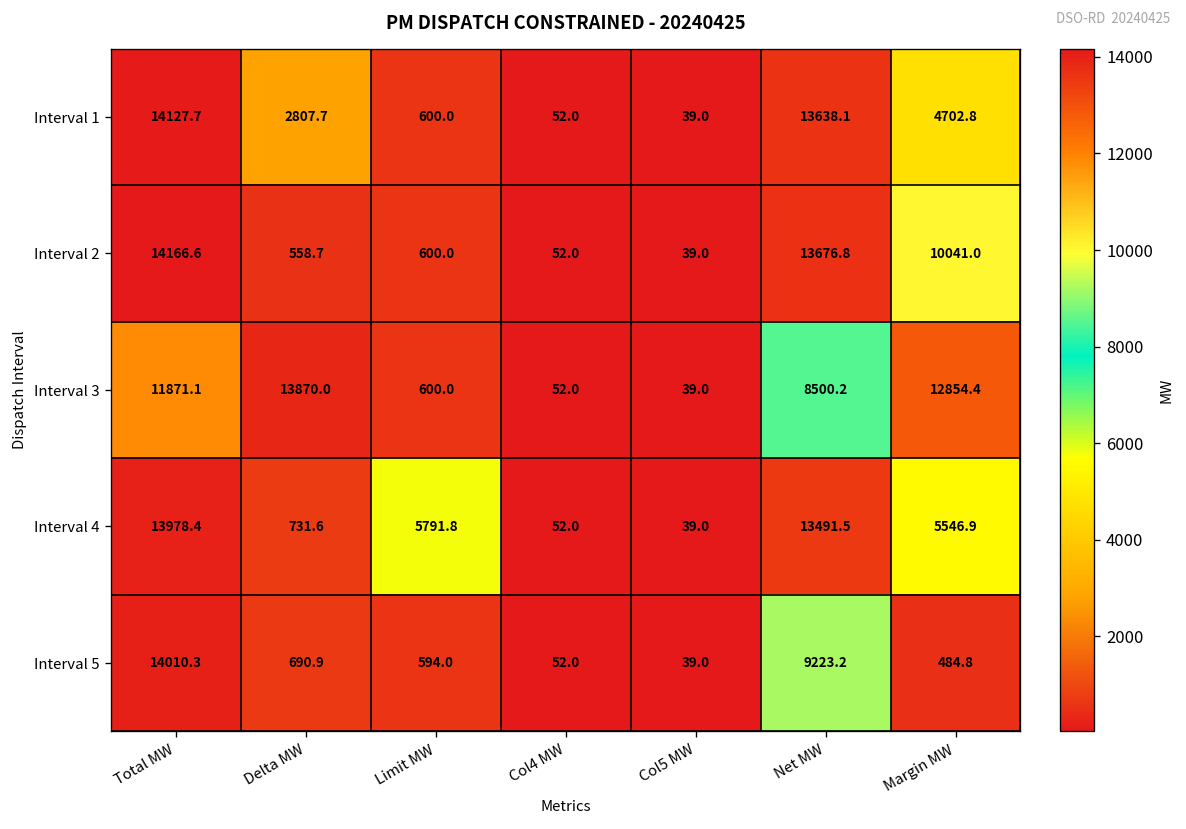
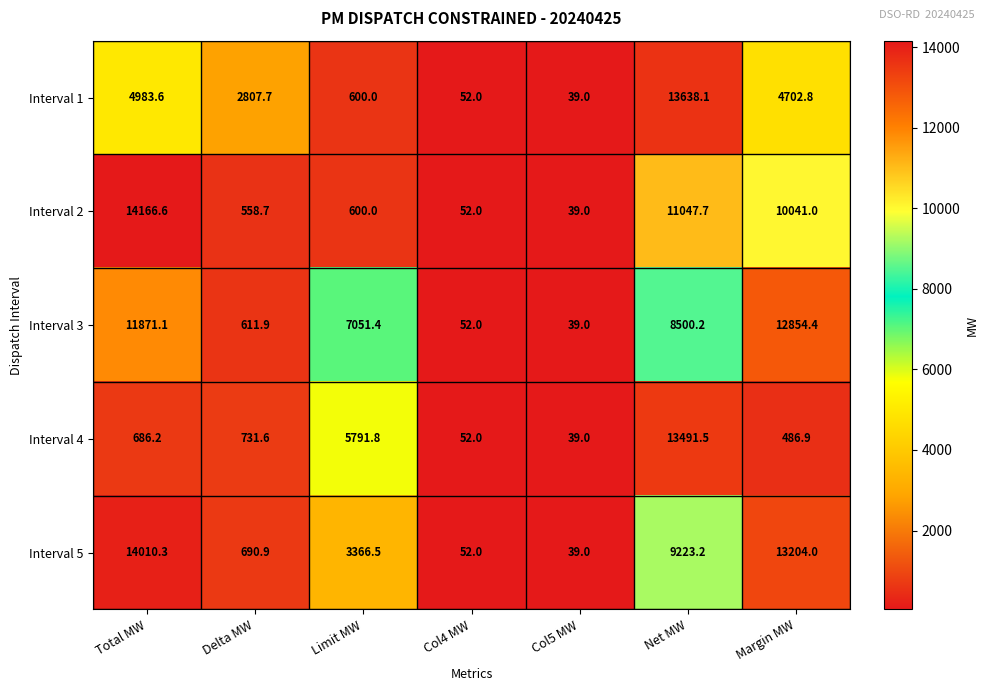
  {
    "Interval 1": {
-     "Total MW": 14127.7,
+     "Total MW": 4983.6,
      "Delta MW": 2807.7,
      "Limit MW": 600.0,
      "Col4 MW": 52.0,
      "Col5 MW": 39.0,
      "Net MW": 13638.1,
      "Margin MW": 4702.8
    },
    "Interval 2": {
      "Total MW": 14166.6,
      "Delta MW": 558.7,
      "Limit MW": 600.0,
      "Col4 MW": 52.0,
      "Col5 MW": 39.0,
-     "Net MW": 13676.8,
+     "Net MW": 11047.7,
      "Margin MW": 10041.0
    },
    "Interval 3": {
      "Total MW": 11871.1,
-     "Delta MW": 13870.0,
-     "Limit MW": 600.0,
+     "Delta MW": 611.9,
+     "Limit MW": 7051.4,
      "Col4 MW": 52.0,
      "Col5 MW": 39.0,
      "Net MW": 8500.2,
      "Margin MW": 12854.4
    },
    "Interval 4": {
-     "Total MW": 13978.4,
+     "Total MW": 686.2,
      "Delta MW": 731.6,
      "Limit MW": 5791.8,
      "Col4 MW": 52.0,
      "Col5 MW": 39.0,
      "Net MW": 13491.5,
-     "Margin MW": 5546.9
+     "Margin MW": 486.9
    },
    "Interval 5": {
      "Total MW": 14010.3,
      "Delta MW": 690.9,
-     "Limit MW": 594.0,
+     "Limit MW": 3366.5,
      "Col4 MW": 52.0,
      "Col5 MW": 39.0,
      "Net MW": 9223.2,
-     "Margin MW": 484.8
+     "Margin MW": 13204.0
    }
  }
